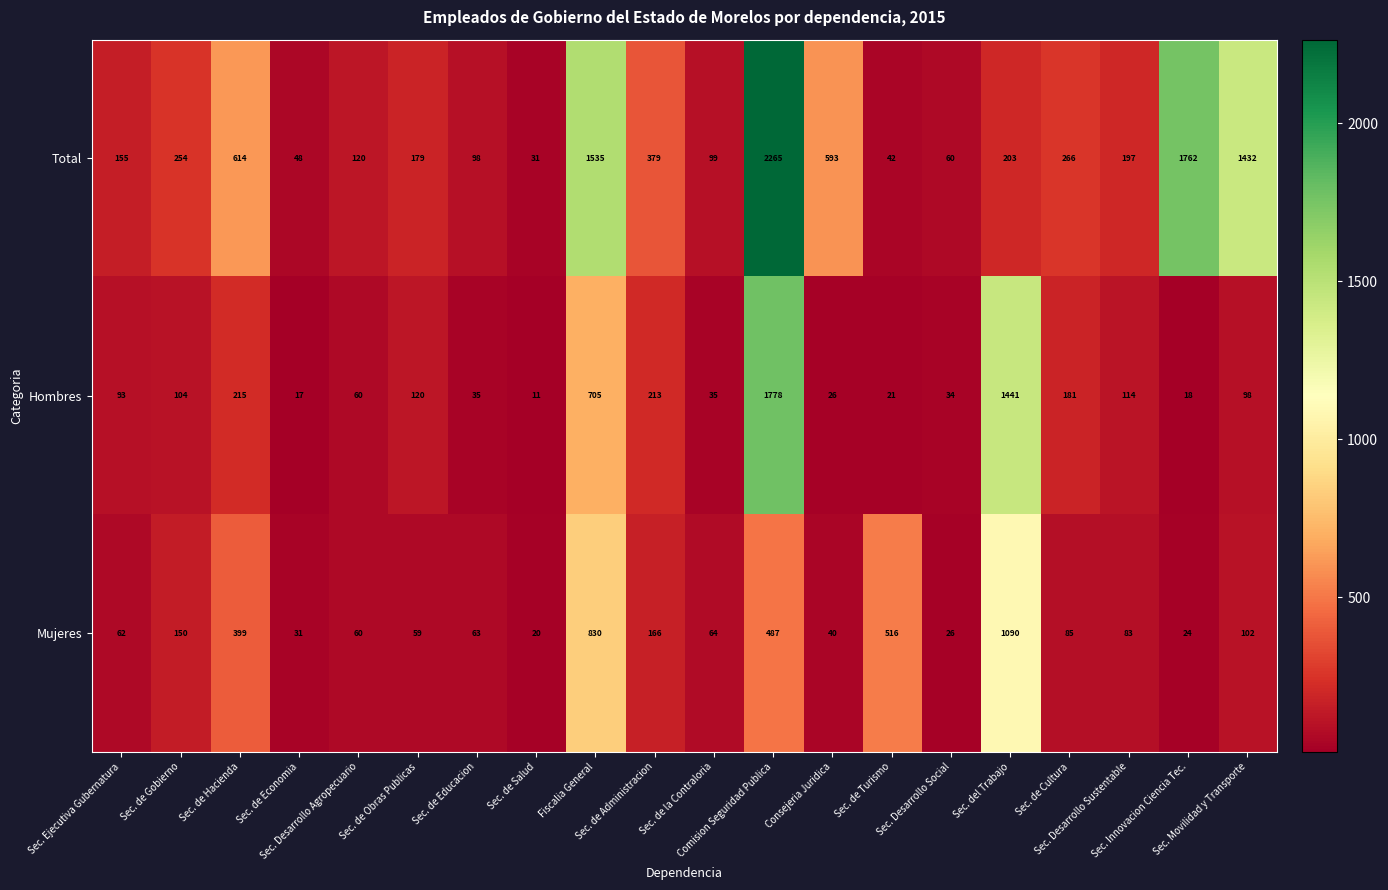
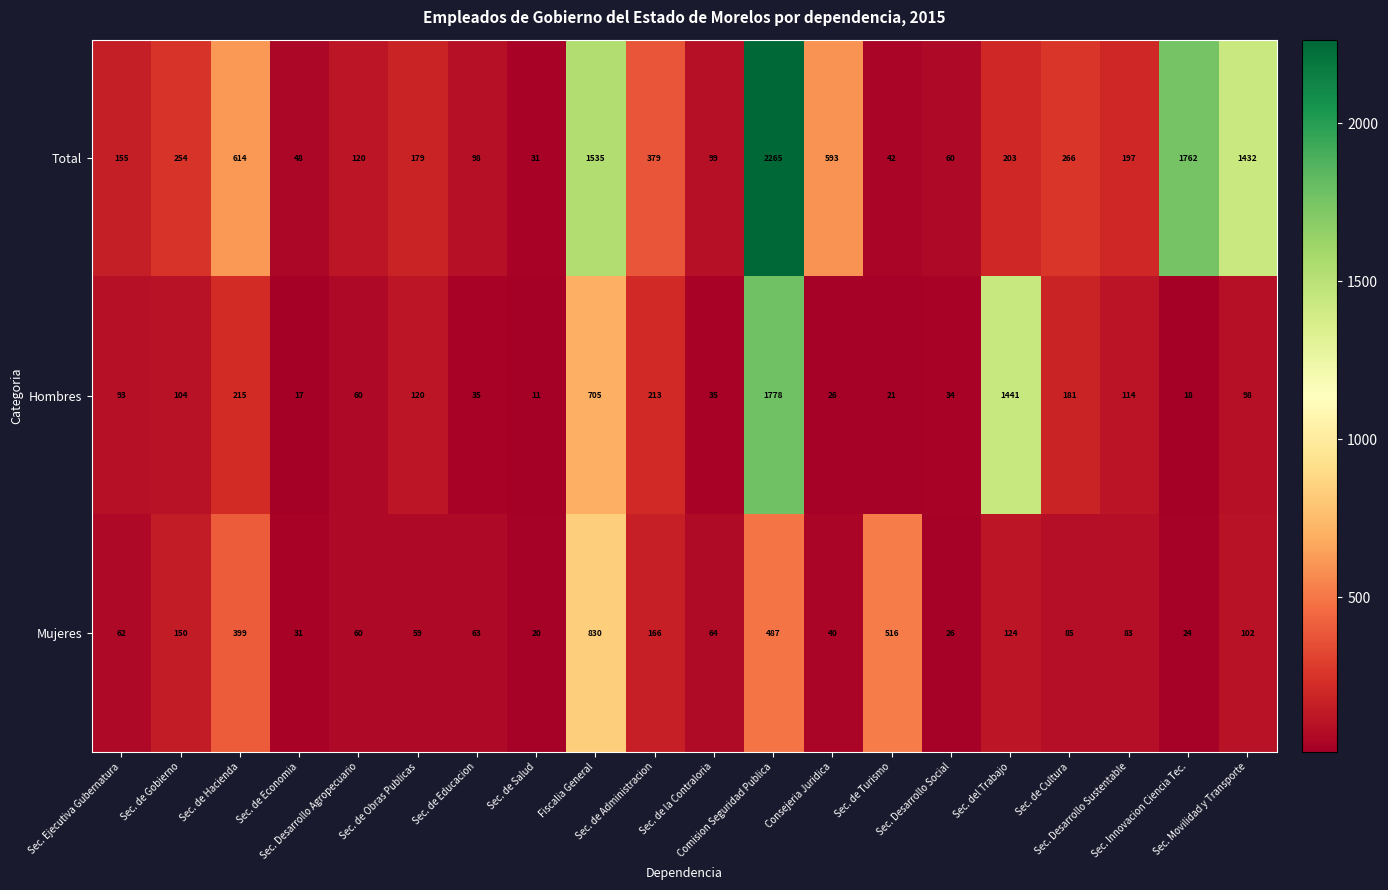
  {
    "Total": {
      "Sec. Ejecutiva Gubernatura": 155,
      "Sec. de Gobierno": 254,
      "Sec. de Hacienda": 614,
      "Sec. de Economia": 48,
      "Sec. Desarrollo Agropecuario": 120,
      "Sec. de Obras Publicas": 179,
      "Sec. de Educacion": 98,
      "Sec. de Salud": 31,
      "Fiscalia General": 1535,
      "Sec. de Administracion": 379,
      "Sec. de la Contraloria": 99,
      "Comision Seguridad Publica": 2265,
      "Consejeria Juridica": 593,
      "Sec. de Turismo": 42,
      "Sec. Desarrollo Social": 60,
      "Sec. del Trabajo": 203,
      "Sec. de Cultura": 266,
      "Sec. Desarrollo Sustentable": 197,
      "Sec. Innovacion Ciencia Tec.": 1762,
      "Sec. Movilidad y Transporte": 1432
    },
    "Hombres": {
      "Sec. Ejecutiva Gubernatura": 93,
      "Sec. de Gobierno": 104,
      "Sec. de Hacienda": 215,
      "Sec. de Economia": 17,
      "Sec. Desarrollo Agropecuario": 60,
      "Sec. de Obras Publicas": 120,
      "Sec. de Educacion": 35,
      "Sec. de Salud": 11,
      "Fiscalia General": 705,
      "Sec. de Administracion": 213,
      "Sec. de la Contraloria": 35,
      "Comision Seguridad Publica": 1778,
      "Consejeria Juridica": 26,
      "Sec. de Turismo": 21,
      "Sec. Desarrollo Social": 34,
      "Sec. del Trabajo": 1441,
      "Sec. de Cultura": 181,
      "Sec. Desarrollo Sustentable": 114,
      "Sec. Innovacion Ciencia Tec.": 18,
      "Sec. Movilidad y Transporte": 98
    },
    "Mujeres": {
      "Sec. Ejecutiva Gubernatura": 62,
      "Sec. de Gobierno": 150,
      "Sec. de Hacienda": 399,
      "Sec. de Economia": 31,
      "Sec. Desarrollo Agropecuario": 60,
      "Sec. de Obras Publicas": 59,
      "Sec. de Educacion": 63,
      "Sec. de Salud": 20,
      "Fiscalia General": 830,
      "Sec. de Administracion": 166,
      "Sec. de la Contraloria": 64,
      "Comision Seguridad Publica": 487,
      "Consejeria Juridica": 40,
      "Sec. de Turismo": 516,
      "Sec. Desarrollo Social": 26,
-     "Sec. del Trabajo": 1090,
+     "Sec. del Trabajo": 124,
      "Sec. de Cultura": 85,
      "Sec. Desarrollo Sustentable": 83,
      "Sec. Innovacion Ciencia Tec.": 24,
      "Sec. Movilidad y Transporte": 102
    }
  }
